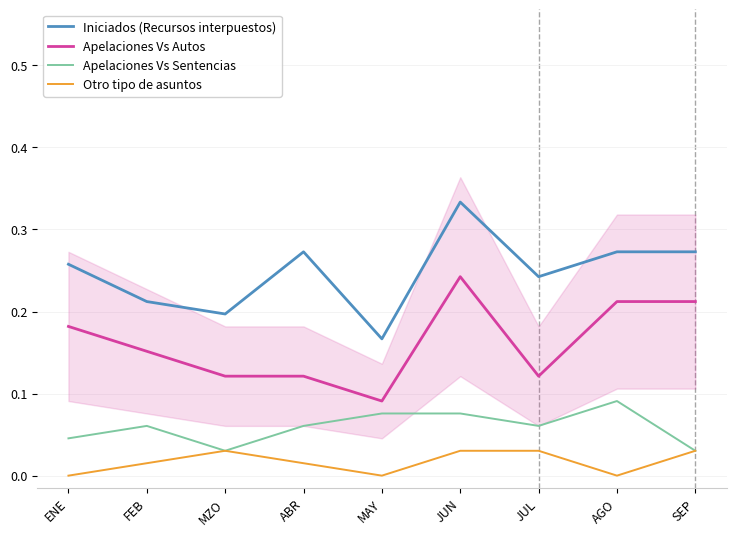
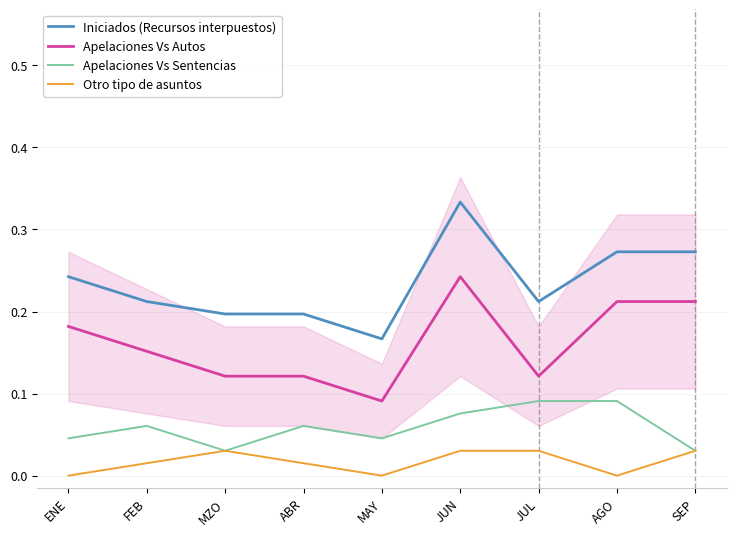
  {
    "Iniciados (Recursos interpuestos)": {
-     "ENE": 0.26,
+     "ENE": 0.24,
      "FEB": 0.21,
      "MZO": 0.20,
-     "ABR": 0.27,
+     "ABR": 0.20,
      "MAY": 0.17,
      "JUN": 0.33,
-     "JUL": 0.24,
+     "JUL": 0.21,
      "AGO": 0.27,
      "SEP": 0.27
    },
    "Apelaciones Vs Sentencias": {
      "ENE": 0.05,
      "FEB": 0.06,
      "ABR": 0.06,
-     "MAY": 0.08,
+     "MAY": 0.05,
      "JUN": 0.08,
-     "JUL": 0.06,
+     "JUL": 0.09,
      "AGO": 0.09
    },
    "Otro tipo de asuntos": {
      "ENE": 0.00,
      "FEB": 0.02,
      "ABR": 0.02,
      "MAY": 0.00,
      "JUN": 0.03,
      "JUL": 0.03,
      "AGO": 0.00
    }
  }
